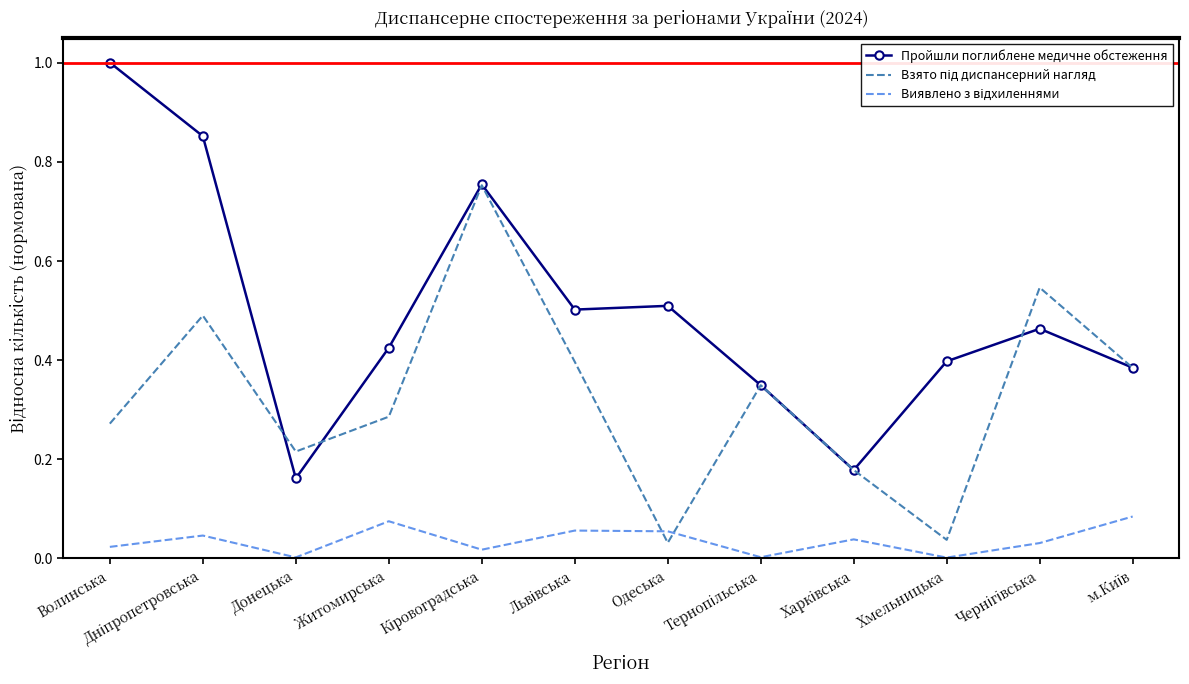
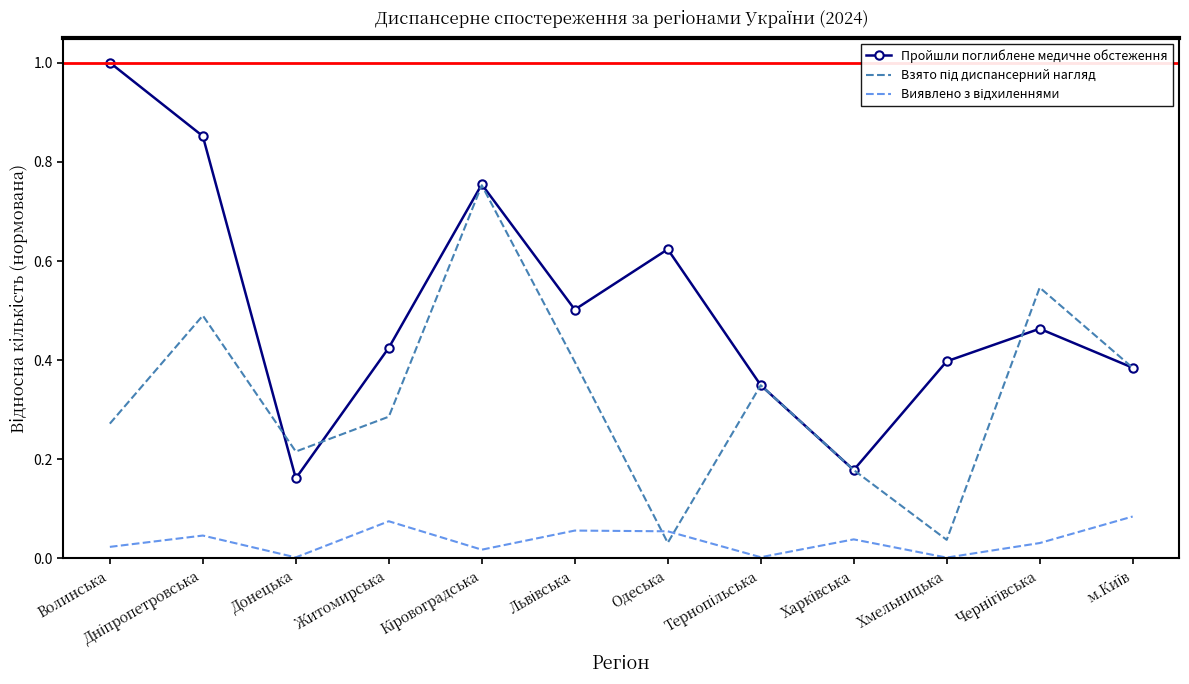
  {
    "Пройшли поглиблене медичне обстеження": {
      "Волинська": 1.00,
      "Дніпропетровська": 0.85,
      "Донецька": 0.16,
      "Житомирська": 0.42,
      "Львівська": 0.50,
-     "Одеська": 0.51,
+     "Одеська": 0.62,
      "Хмельницька": 0.40,
      "Чернігівська": 0.46
    },
    "Взято під диспансерний нагляд": {
      "Волинська": 0.27,
      "Дніпропетровська": 0.49,
      "Донецька": 0.22,
      "Житомирська": 0.29,
      "Львівська": 0.40,
      "Одеська": 0.03,
      "Хмельницька": 0.04,
      "Чернігівська": 0.55
    },
    "Виявлено з відхиленнями": {
      "Волинська": 0.02,
      "Дніпропетровська": 0.05,
      "Донецька": 0.00,
      "Житомирська": 0.07,
      "Кіровоградська": 0.02,
      "Львівська": 0.06,
      "Одеська": 0.05,
      "Тернопільська": 0.00,
      "Харківська": 0.04,
      "Хмельницька": 0.00,
      "Чернігівська": 0.03,
      "м.Київ": 0.08
    }
  }
